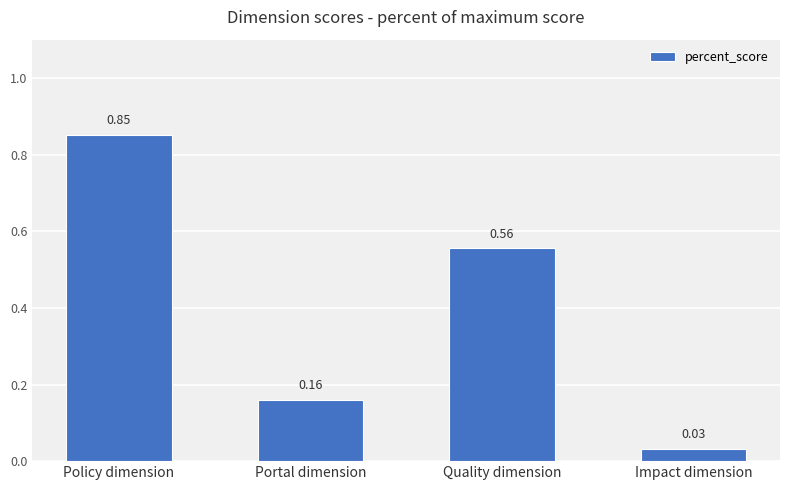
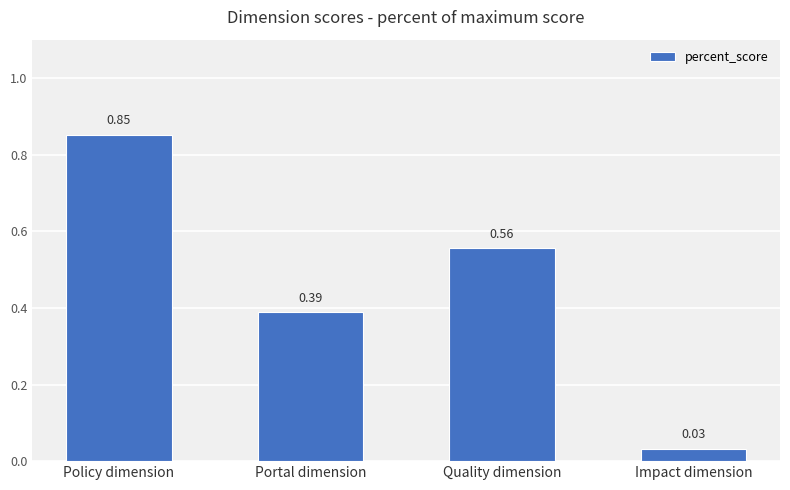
  {
    "Policy dimension": 0.85,
-   "Portal dimension": 0.16,
+   "Portal dimension": 0.39,
    "Quality dimension": 0.56,
    "Impact dimension": 0.03
  }
